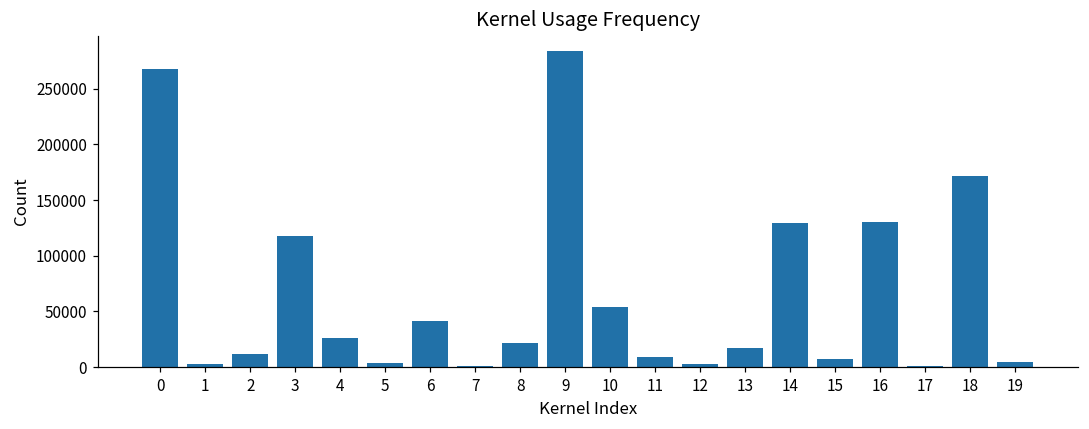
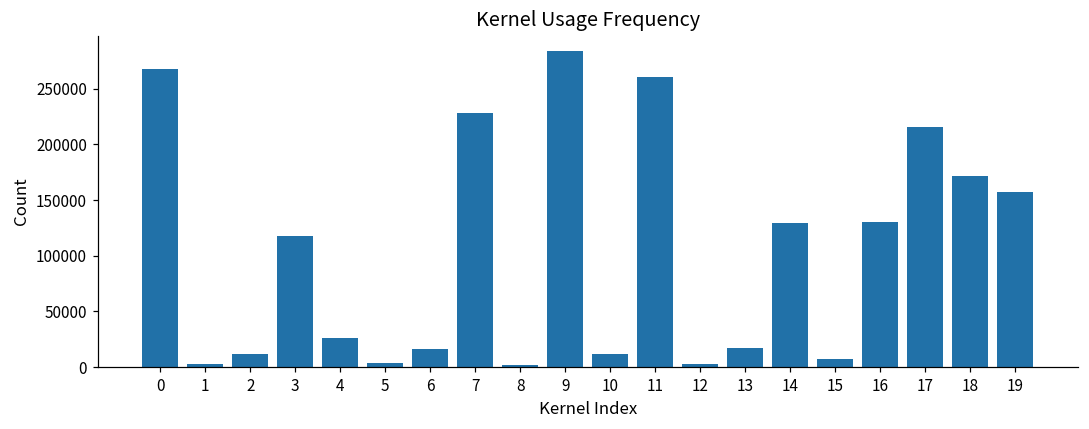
  {
    "0": 268000,
    "1": 3000,
    "2": 12000,
    "3": 118000,
    "4": 26000,
    "5": 4000,
-   "6": 41000,
-   "7": 1000,
-   "8": 22000,
+   "6": 17000,
+   "7": 228000,
+   "8": 2000,
    "9": 284000,
-   "10": 54000,
-   "11": 9000,
+   "10": 12000,
+   "11": 261000,
    "12": 2000,
    "13": 17000,
    "14": 129000,
    "15": 7000,
    "16": 130000,
-   "17": 1000,
+   "17": 216000,
    "18": 171000,
-   "19": 5000
+   "19": 157000
  }
